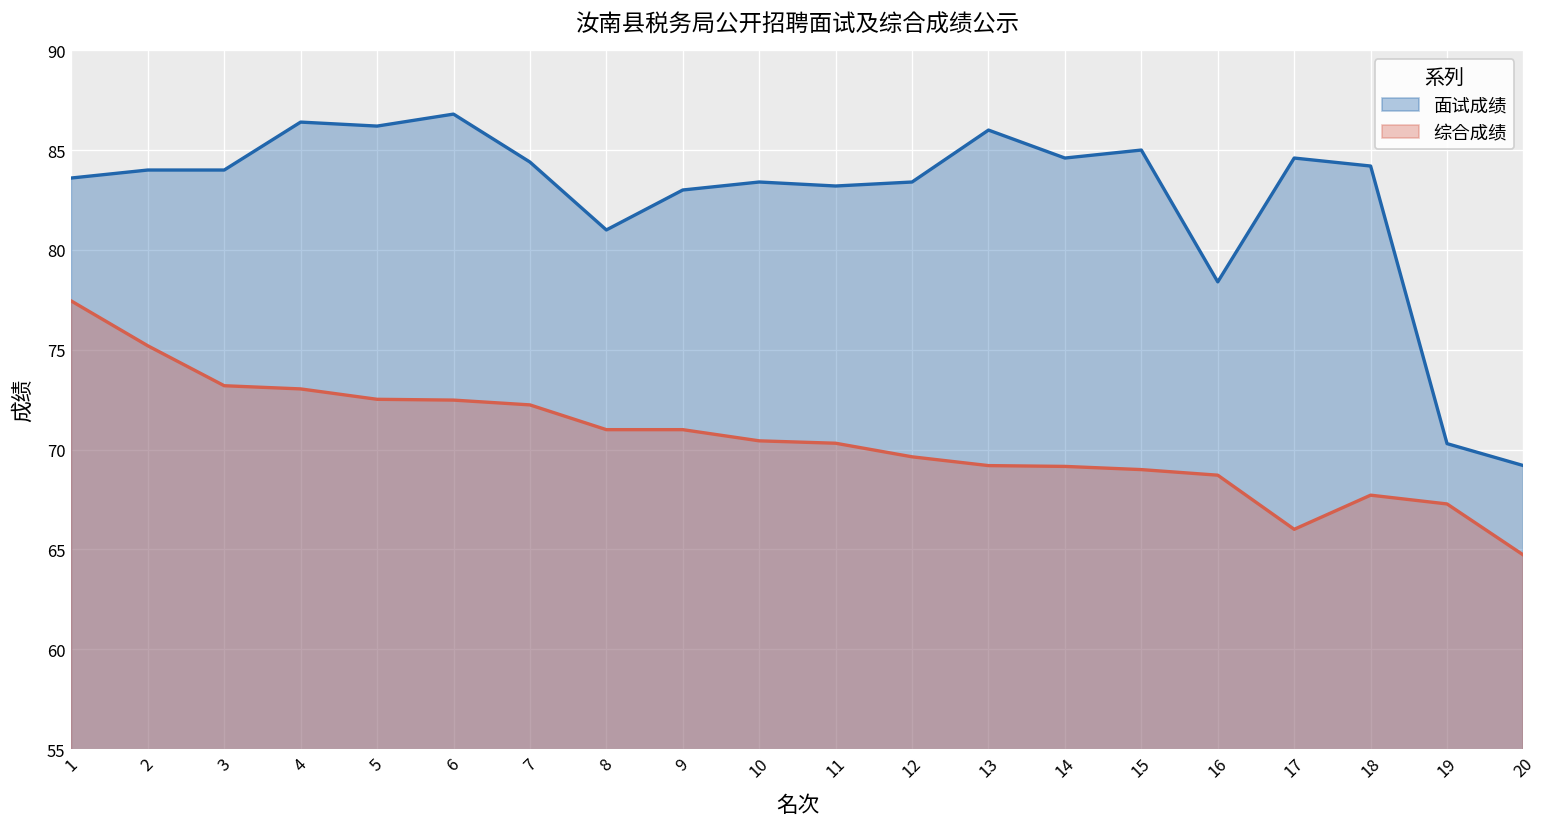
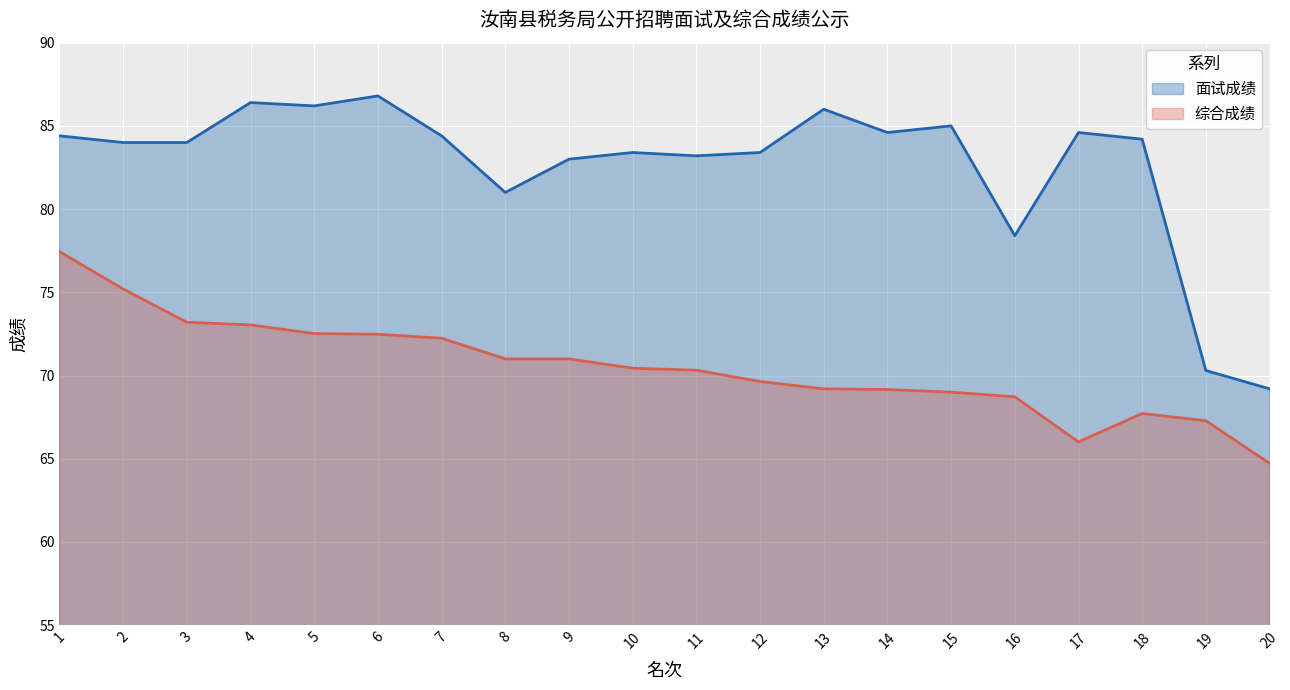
  {
    "面试成绩": {
-     "1": 83.6,
+     "1": 84.4,
      "2": 84.0,
      "3": 84.0,
      "4": 86.4,
      "5": 86.2,
      "6": 86.8,
      "7": 84.4,
      "8": 81.0,
      "9": 83.0,
      "10": 83.4,
      "11": 83.2,
      "12": 83.4,
      "13": 86.0,
      "14": 84.6,
      "15": 85.0,
      "16": 78.4,
      "17": 84.6,
      "18": 84.2,
      "19": 70.3,
      "20": 69.2
    },
    "综合成绩": {
      "1": 77.4,
      "2": 75.2,
      "3": 73.2,
      "4": 73.0,
      "5": 72.5,
      "6": 72.5,
      "7": 72.2,
      "8": 71.0,
      "9": 71.0,
      "10": 70.4,
      "11": 70.3,
      "12": 69.6,
      "13": 69.2,
      "14": 69.2,
      "15": 69.0,
      "16": 68.7,
      "17": 66.0,
      "18": 67.7,
      "19": 67.3,
      "20": 64.7
    }
  }
